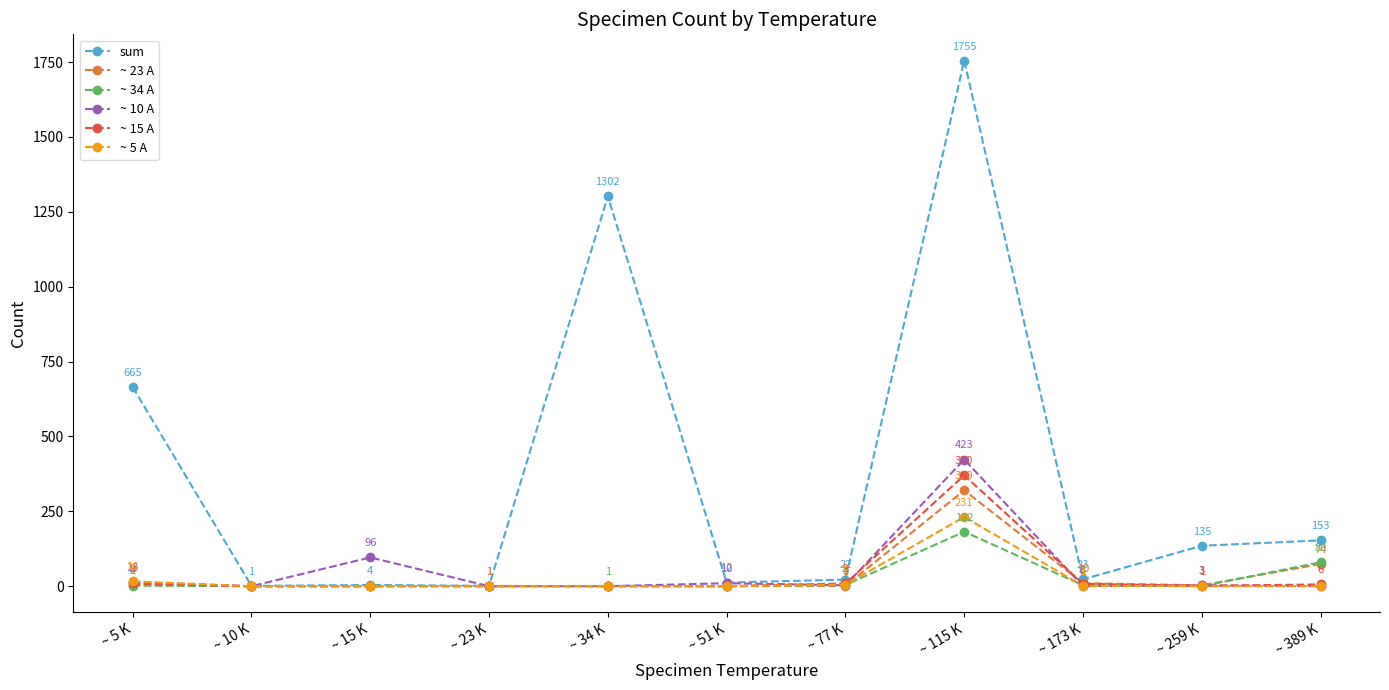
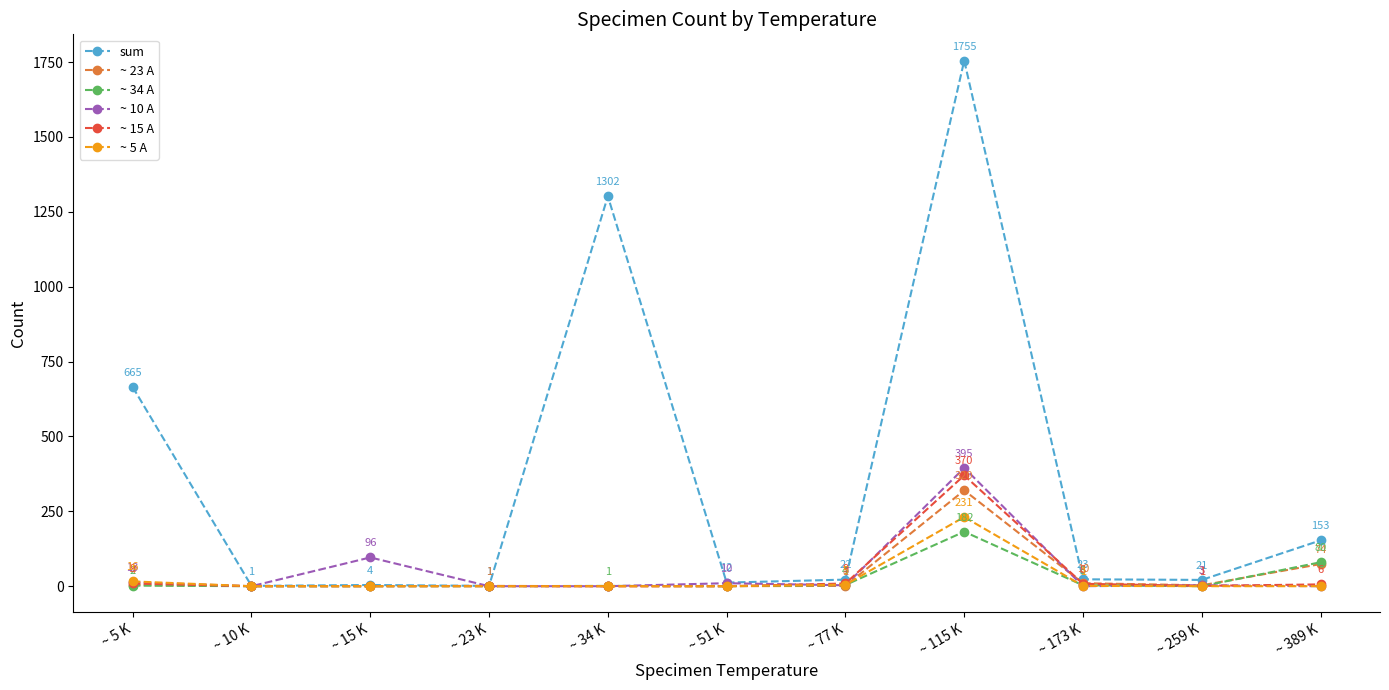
  {
    "sum": {
      "~ 5 K": 665,
      "~ 34 K": 1302,
      "~ 115 K": 1755,
-     "~ 259 K": 135,
+     "~ 259 K": 21,
      "~ 389 K": 153
    },
    "~ 10 A": {
      "~ 15 K": 96,
-     "~ 115 K": 423
+     "~ 115 K": 395
    }
  }
